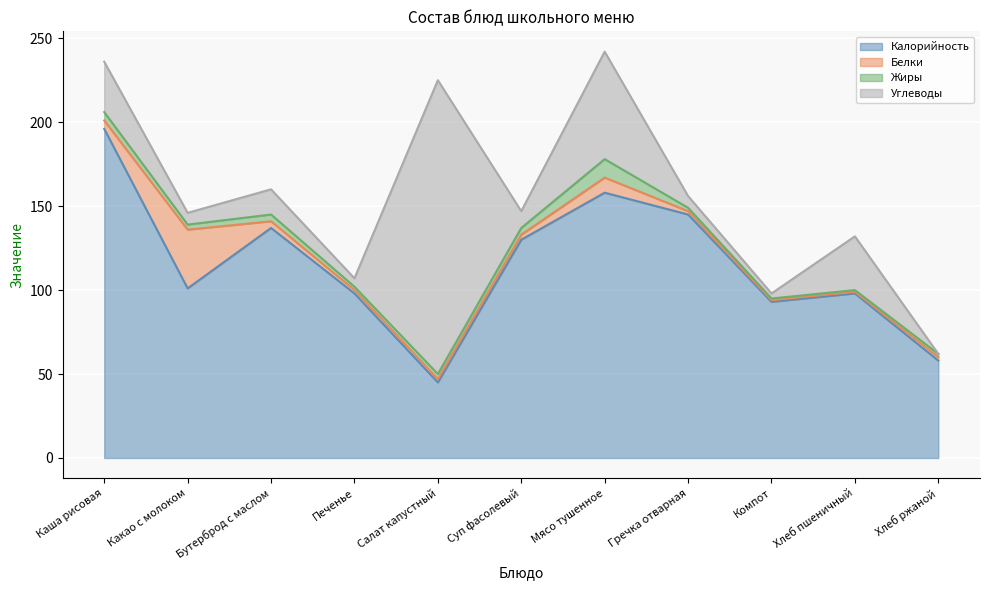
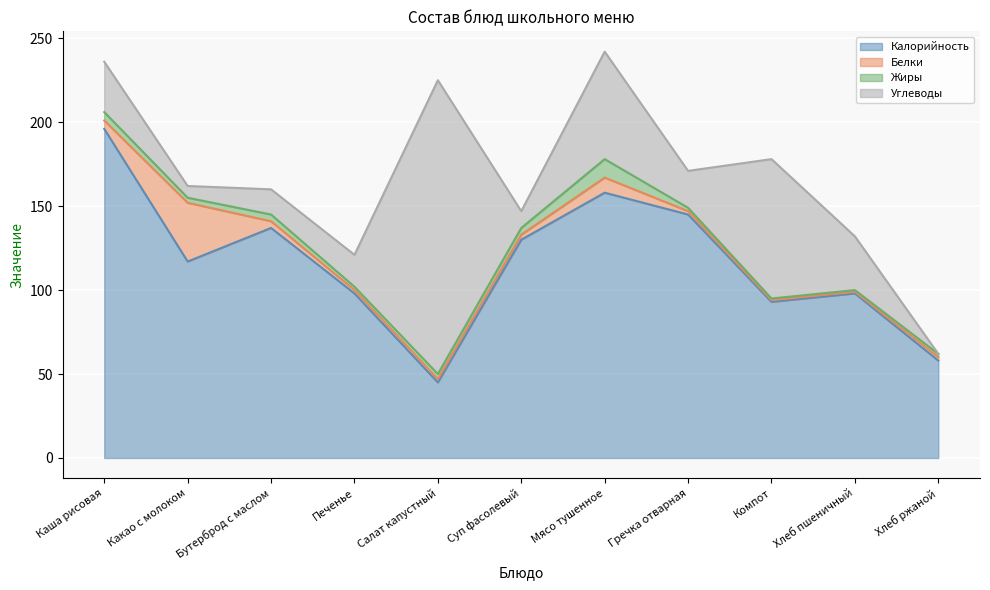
  {
    "Калорийность": {
      "Каша рисовая": 196,
-     "Какао с молоком": 101,
+     "Какао с молоком": 117,
      "Бутерброд с маслом": 137,
      "Печенье": 98,
      "Салат капустный": 45,
      "Суп фасолевый": 130,
      "Мясо тушенное": 158,
      "Гречка отварная": 145,
      "Хлеб ржаной": 58
    },
    "Белки": {
      "Каша рисовая": 5,
      "Какао с молоком": 35,
      "Бутерброд с маслом": 4,
      "Печенье": 2,
      "Салат капустный": 2,
      "Суп фасолевый": 3,
      "Мясо тушенное": 9,
      "Гречка отварная": 2,
      "Хлеб ржаной": 2
    },
    "Жиры": {
      "Каша рисовая": 5,
      "Какао с молоком": 3,
      "Бутерброд с маслом": 4,
      "Печенье": 2,
      "Салат капустный": 3,
      "Суп фасолевый": 4,
      "Мясо тушенное": 11,
      "Гречка отварная": 2
    },
    "Углеводы": {
      "Каша рисовая": 30,
      "Какао с молоком": 7,
      "Бутерброд с маслом": 15,
-     "Печенье": 5,
+     "Печенье": 19,
      "Салат капустный": 175,
      "Суп фасолевый": 10,
      "Мясо тушенное": 64,
-     "Гречка отварная": 7,
-     "Компот": 3,
+     "Гречка отварная": 22,
+     "Компот": 83,
      "Хлеб пшеничный": 32
    }
  }
